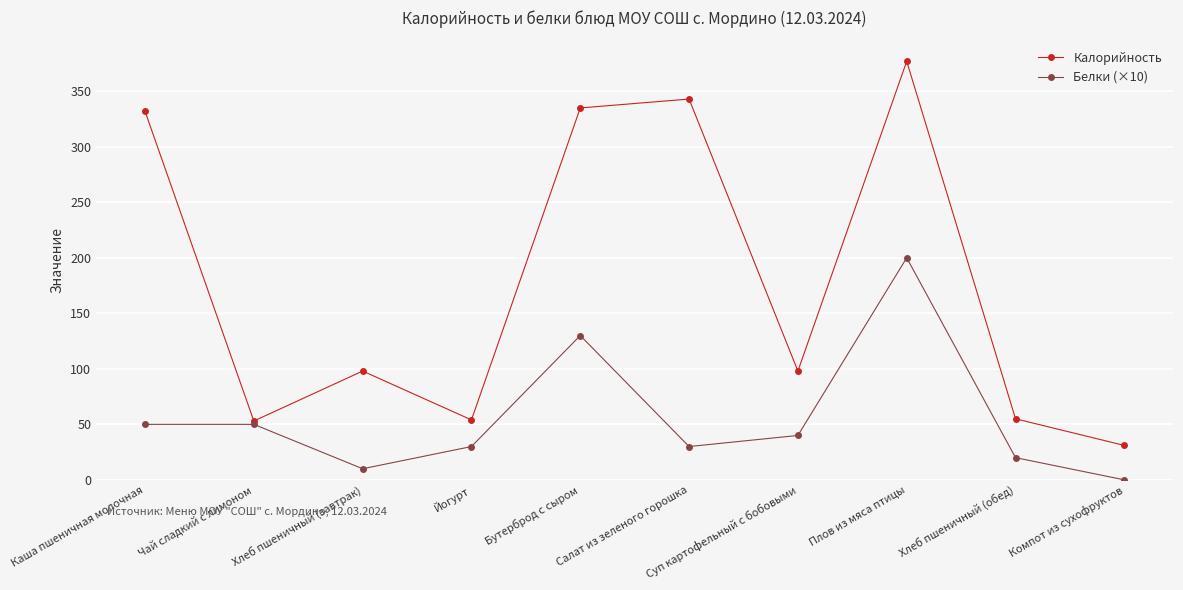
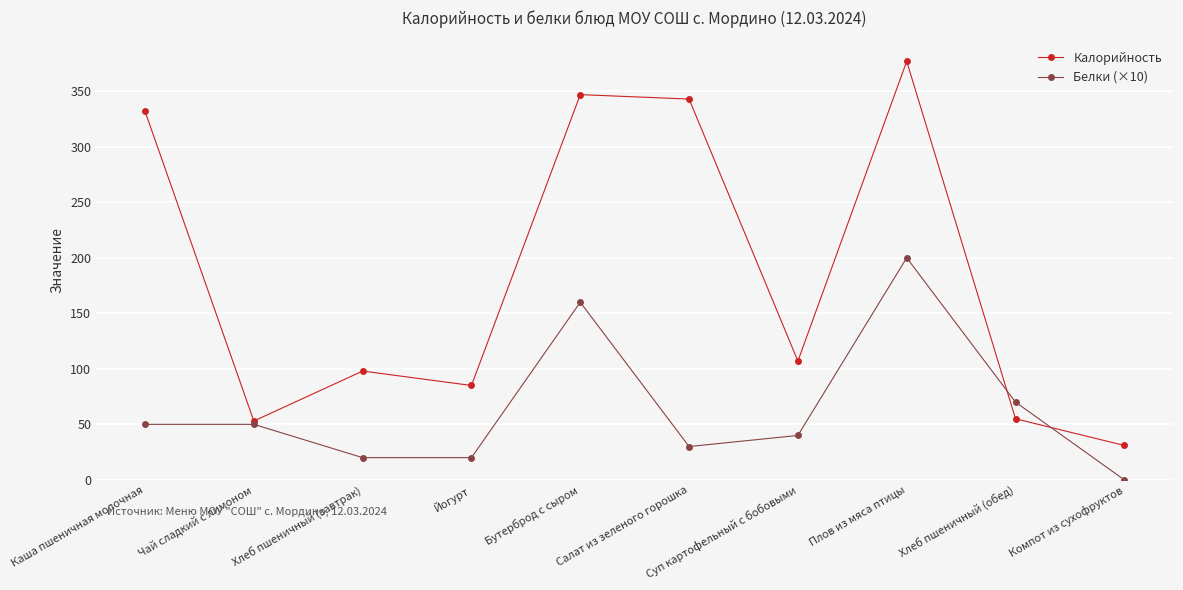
  {
    "Калорийность": {
      "Каша пшеничная молочная": 332,
      "Чай сладкий с лимоном": 53,
      "Хлеб пшеничный (завтрак)": 98,
-     "Йогурт": 54,
-     "Бутерброд с сыром": 335,
+     "Йогурт": 85,
+     "Бутерброд с сыром": 347,
      "Салат из зеленого горошка": 343,
-     "Суп картофельный с бобовыми": 98,
+     "Суп картофельный с бобовыми": 107,
      "Плов из мяса птицы": 377,
      "Хлеб пшеничный (обед)": 55,
      "Компот из сухофруктов": 31
    },
    "Белки (×10)": {
      "Каша пшеничная молочная": 50,
      "Чай сладкий с лимоном": 50,
-     "Хлеб пшеничный (завтрак)": 10,
-     "Йогурт": 30,
-     "Бутерброд с сыром": 130,
+     "Хлеб пшеничный (завтрак)": 20,
+     "Йогурт": 20,
+     "Бутерброд с сыром": 160,
      "Салат из зеленого горошка": 30,
      "Суп картофельный с бобовыми": 40,
      "Плов из мяса птицы": 200,
-     "Хлеб пшеничный (обед)": 20,
+     "Хлеб пшеничный (обед)": 70,
      "Компот из сухофруктов": 0
    }
  }
